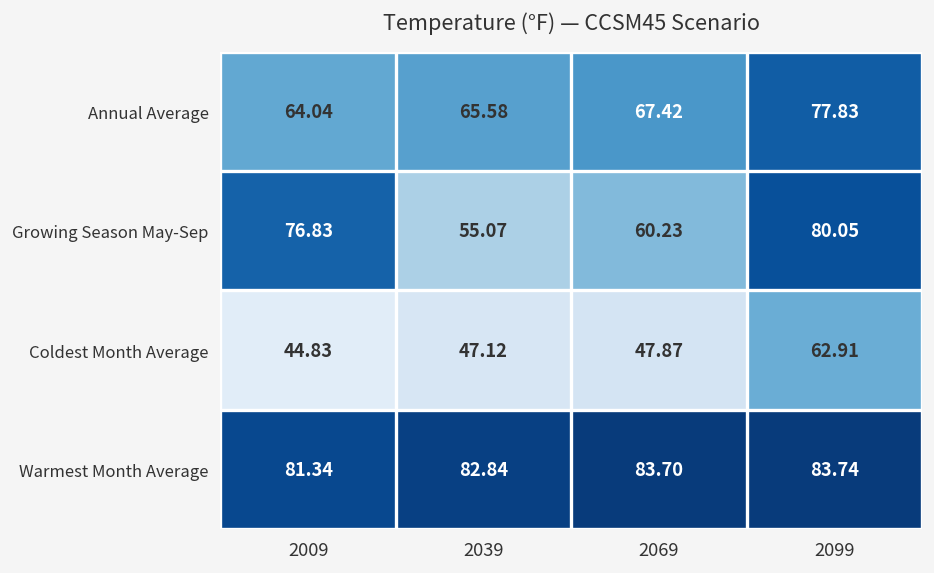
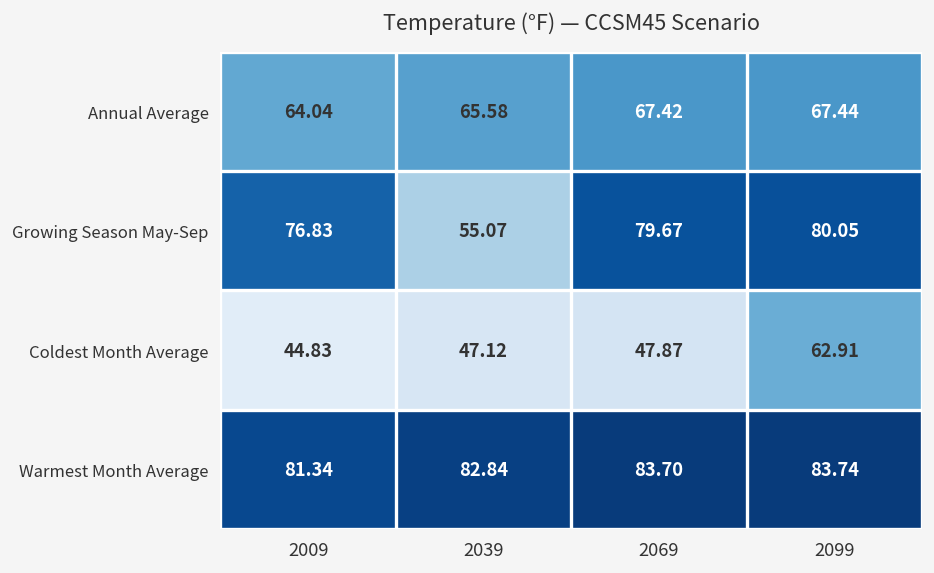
  {
    "Annual Average": {
      "2009": 64.04,
      "2039": 65.58,
      "2069": 67.42,
-     "2099": 77.83
+     "2099": 67.44
    },
    "Growing Season May-Sep": {
      "2009": 76.83,
      "2039": 55.07,
-     "2069": 60.23,
+     "2069": 79.67,
      "2099": 80.05
    },
    "Coldest Month Average": {
      "2009": 44.83,
      "2039": 47.12,
      "2069": 47.87,
      "2099": 62.91
    },
    "Warmest Month Average": {
      "2009": 81.34,
      "2039": 82.84,
      "2069": 83.70,
      "2099": 83.74
    }
  }
